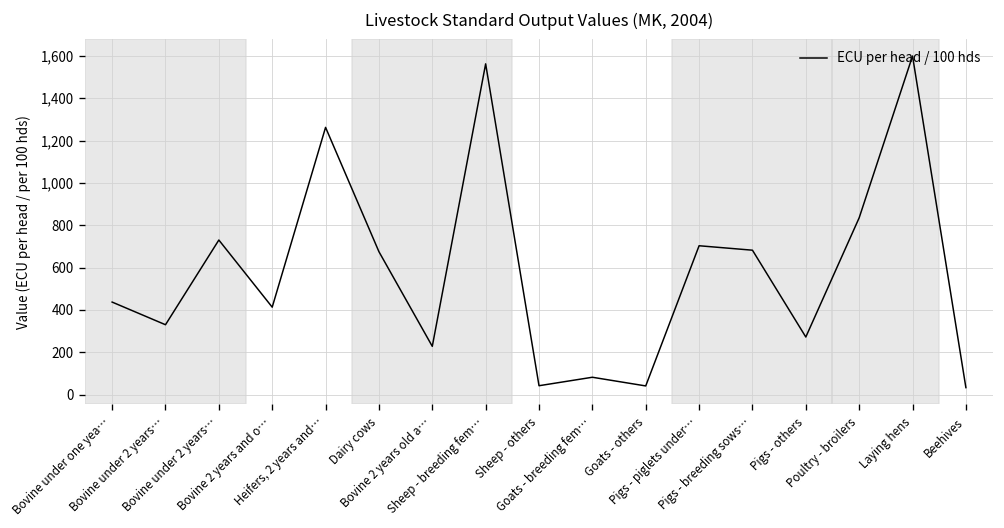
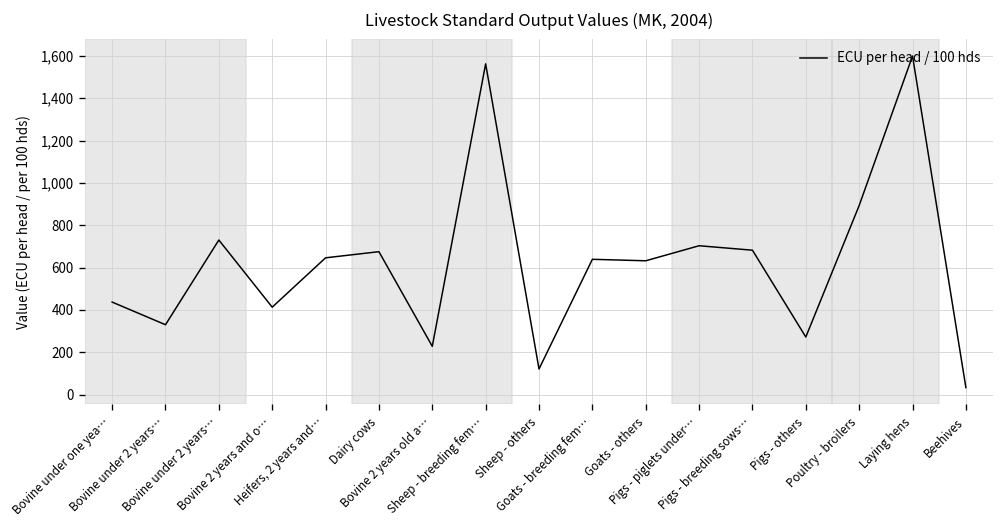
  {
    "Bovine under one yea…": "440",
    "Bovine 2 years and o…": "410",
-   "Heifers, 2 years and…": "1,260",
+   "Heifers, 2 years and…": "650",
    "Dairy cows": "680",
    "Bovine 2 years old a…": "230",
    "Sheep - breeding fem…": "1,560",
-   "Sheep - others": "40",
-   "Goats - breeding fem…": "80",
-   "Goats - others": "40",
+   "Sheep - others": "120",
+   "Goats - breeding fem…": "640",
+   "Goats - others": "630",
    "Pigs - piglets under…": "700",
    "Pigs - breeding sows…": "680",
    "Pigs - others": "270",
-   "Poultry - broilers": "840",
+   "Poultry - broilers": "890",
    "Laying hens": "1,600",
    "Beehives": "30"
  }
